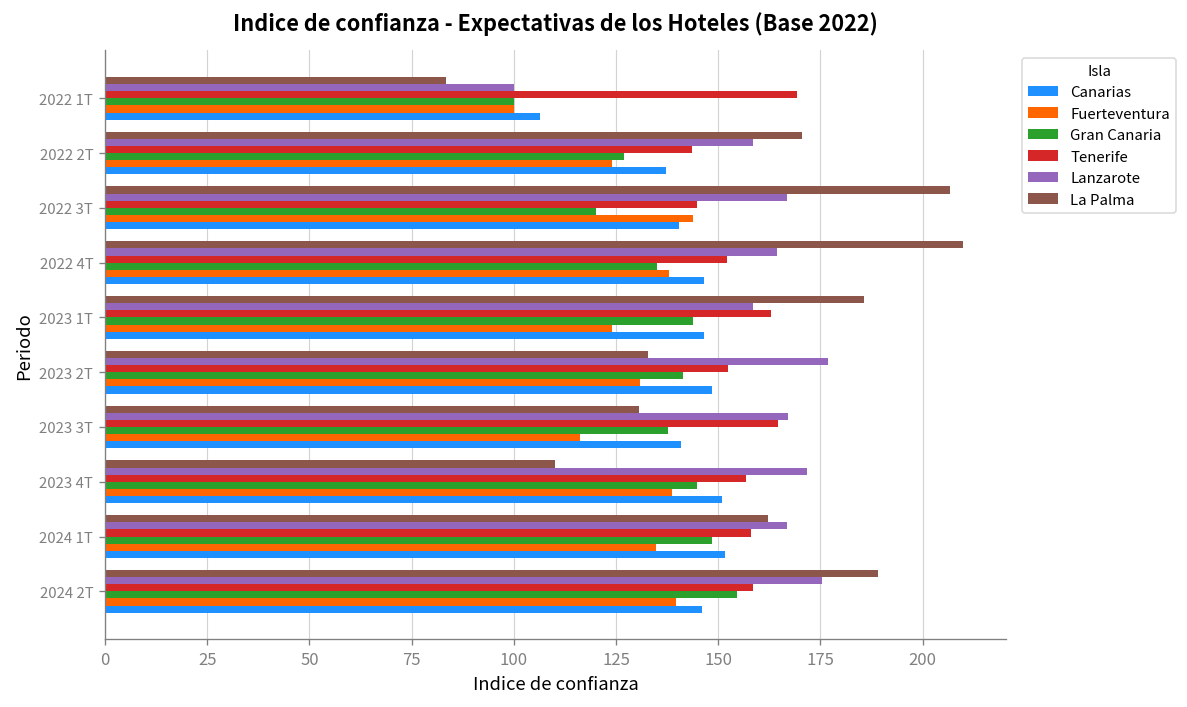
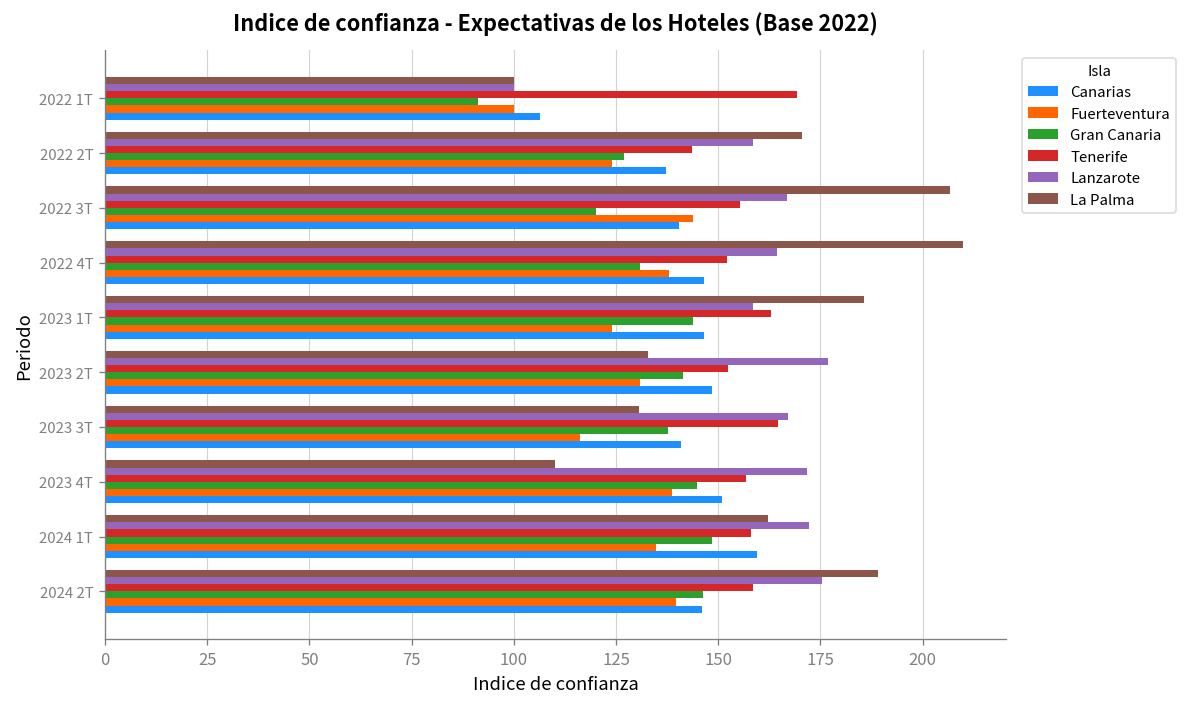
  {
    "Canarias": {
      "2022 1T": 106,
      "2022 2T": 137,
      "2022 3T": 140,
      "2022 4T": 147,
      "2023 1T": 147,
      "2023 2T": 148,
      "2023 3T": 141,
      "2023 4T": 151,
-     "2024 1T": 152,
+     "2024 1T": 159,
      "2024 2T": 146
    },
    "Fuerteventura": {
      "2022 1T": 100,
      "2022 2T": 124,
      "2022 3T": 144,
      "2022 4T": 138,
      "2023 1T": 124,
      "2023 2T": 131,
      "2023 3T": 116,
      "2023 4T": 139,
      "2024 1T": 135,
      "2024 2T": 140
    },
    "Gran Canaria": {
-     "2022 1T": 100,
+     "2022 1T": 91,
      "2022 2T": 127,
      "2022 3T": 120,
-     "2022 4T": 135,
+     "2022 4T": 131,
      "2023 1T": 144,
      "2023 2T": 142,
      "2023 3T": 138,
      "2023 4T": 145,
      "2024 1T": 149,
-     "2024 2T": 155
+     "2024 2T": 146
    },
    "Tenerife": {
      "2022 1T": 169,
      "2022 2T": 144,
-     "2022 3T": 145,
+     "2022 3T": 155,
      "2022 4T": 152,
      "2023 1T": 163,
      "2023 2T": 152,
      "2023 3T": 165,
      "2023 4T": 157,
      "2024 1T": 158,
      "2024 2T": 158
    },
    "Lanzarote": {
      "2022 1T": 100,
      "2022 2T": 158,
      "2022 3T": 167,
      "2022 4T": 164,
      "2023 1T": 159,
      "2023 2T": 177,
      "2023 3T": 167,
      "2023 4T": 172,
-     "2024 1T": 167,
+     "2024 1T": 172,
      "2024 2T": 175
    },
    "La Palma": {
-     "2022 1T": 84,
+     "2022 1T": 100,
      "2022 2T": 170,
      "2022 3T": 207,
      "2022 4T": 210,
      "2023 1T": 186,
      "2023 2T": 133,
      "2023 3T": 131,
      "2023 4T": 110,
      "2024 1T": 162,
      "2024 2T": 189
    }
  }
